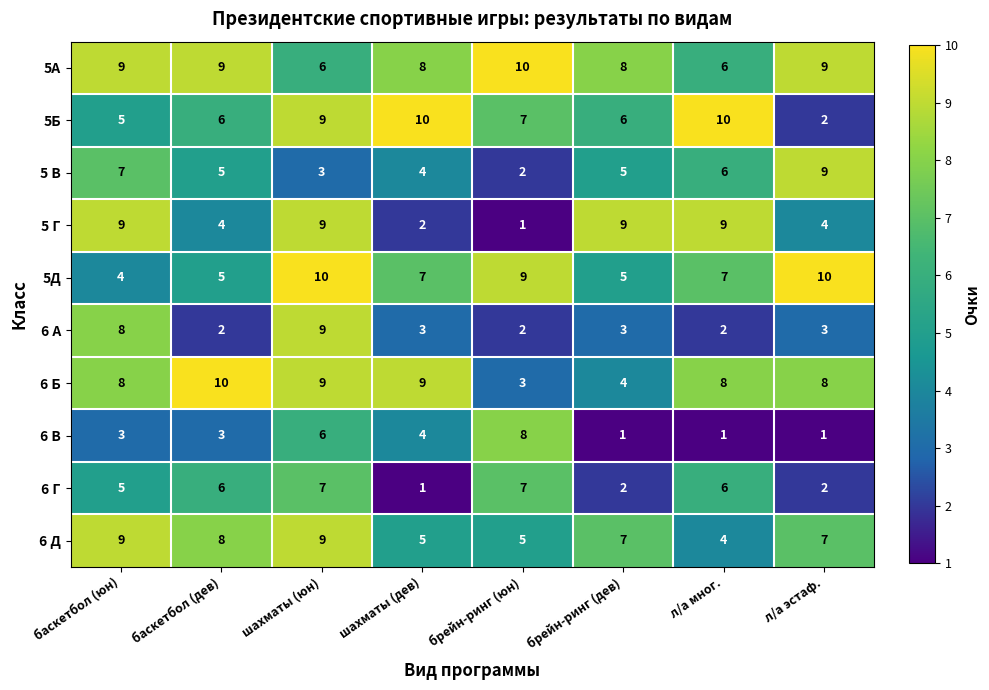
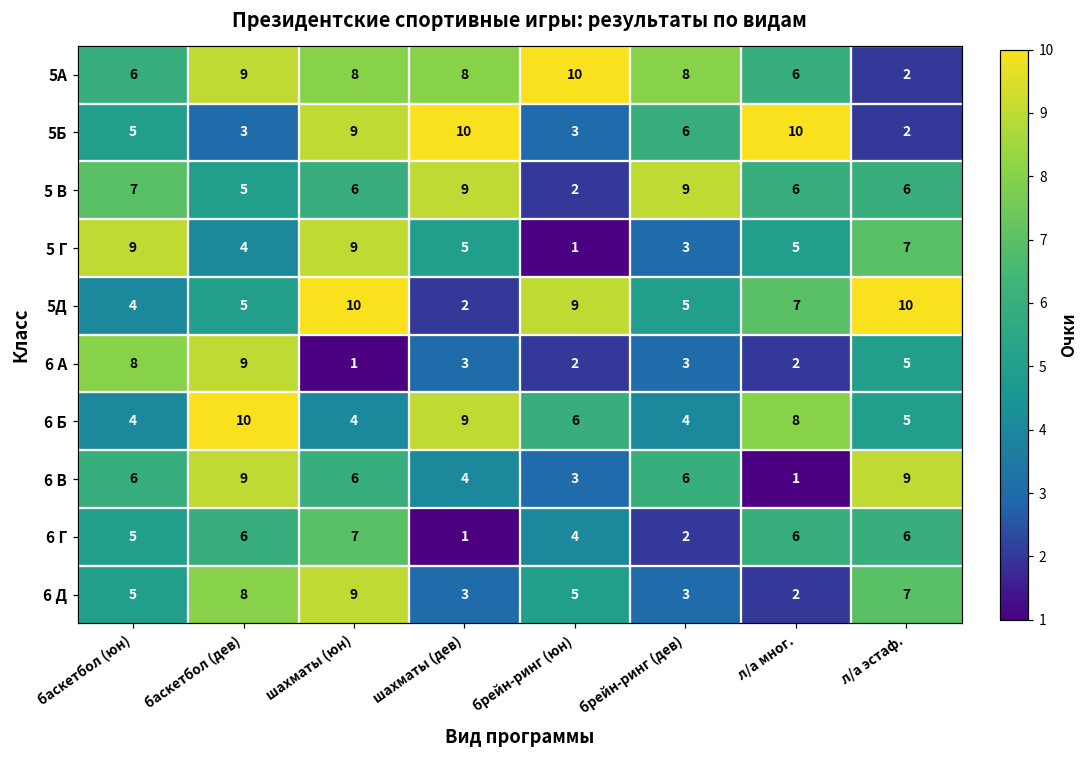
  {
    "5А": {
-     "баскетбол (юн)": 9,
+     "баскетбол (юн)": 6,
      "баскетбол (дев)": 9,
-     "шахматы (юн)": 6,
+     "шахматы (юн)": 8,
      "шахматы (дев)": 8,
      "брейн-ринг (юн)": 10,
      "брейн-ринг (дев)": 8,
      "л/а мног.": 6,
-     "л/а эстаф.": 9
+     "л/а эстаф.": 2
    },
    "5Б": {
      "баскетбол (юн)": 5,
-     "баскетбол (дев)": 6,
+     "баскетбол (дев)": 3,
      "шахматы (юн)": 9,
      "шахматы (дев)": 10,
-     "брейн-ринг (юн)": 7,
+     "брейн-ринг (юн)": 3,
      "брейн-ринг (дев)": 6,
      "л/а мног.": 10,
      "л/а эстаф.": 2
    },
    "5 В": {
      "баскетбол (юн)": 7,
      "баскетбол (дев)": 5,
-     "шахматы (юн)": 3,
-     "шахматы (дев)": 4,
+     "шахматы (юн)": 6,
+     "шахматы (дев)": 9,
      "брейн-ринг (юн)": 2,
-     "брейн-ринг (дев)": 5,
+     "брейн-ринг (дев)": 9,
      "л/а мног.": 6,
-     "л/а эстаф.": 9
+     "л/а эстаф.": 6
    },
    "5 Г": {
      "баскетбол (юн)": 9,
      "баскетбол (дев)": 4,
      "шахматы (юн)": 9,
-     "шахматы (дев)": 2,
+     "шахматы (дев)": 5,
      "брейн-ринг (юн)": 1,
-     "брейн-ринг (дев)": 9,
-     "л/а мног.": 9,
-     "л/а эстаф.": 4
+     "брейн-ринг (дев)": 3,
+     "л/а мног.": 5,
+     "л/а эстаф.": 7
    },
    "5Д": {
      "баскетбол (юн)": 4,
      "баскетбол (дев)": 5,
      "шахматы (юн)": 10,
-     "шахматы (дев)": 7,
+     "шахматы (дев)": 2,
      "брейн-ринг (юн)": 9,
      "брейн-ринг (дев)": 5,
      "л/а мног.": 7,
      "л/а эстаф.": 10
    },
    "6 А": {
      "баскетбол (юн)": 8,
-     "баскетбол (дев)": 2,
-     "шахматы (юн)": 9,
+     "баскетбол (дев)": 9,
+     "шахматы (юн)": 1,
      "шахматы (дев)": 3,
      "брейн-ринг (юн)": 2,
      "брейн-ринг (дев)": 3,
      "л/а мног.": 2,
-     "л/а эстаф.": 3
+     "л/а эстаф.": 5
    },
    "6 Б": {
-     "баскетбол (юн)": 8,
+     "баскетбол (юн)": 4,
      "баскетбол (дев)": 10,
-     "шахматы (юн)": 9,
+     "шахматы (юн)": 4,
      "шахматы (дев)": 9,
-     "брейн-ринг (юн)": 3,
+     "брейн-ринг (юн)": 6,
      "брейн-ринг (дев)": 4,
      "л/а мног.": 8,
-     "л/а эстаф.": 8
+     "л/а эстаф.": 5
    },
    "6 В": {
-     "баскетбол (юн)": 3,
-     "баскетбол (дев)": 3,
+     "баскетбол (юн)": 6,
+     "баскетбол (дев)": 9,
      "шахматы (юн)": 6,
      "шахматы (дев)": 4,
-     "брейн-ринг (юн)": 8,
-     "брейн-ринг (дев)": 1,
+     "брейн-ринг (юн)": 3,
+     "брейн-ринг (дев)": 6,
      "л/а мног.": 1,
-     "л/а эстаф.": 1
+     "л/а эстаф.": 9
    },
    "6 Г": {
      "баскетбол (юн)": 5,
      "баскетбол (дев)": 6,
      "шахматы (юн)": 7,
      "шахматы (дев)": 1,
-     "брейн-ринг (юн)": 7,
+     "брейн-ринг (юн)": 4,
      "брейн-ринг (дев)": 2,
      "л/а мног.": 6,
-     "л/а эстаф.": 2
+     "л/а эстаф.": 6
    },
    "6 Д": {
-     "баскетбол (юн)": 9,
+     "баскетбол (юн)": 5,
      "баскетбол (дев)": 8,
      "шахматы (юн)": 9,
-     "шахматы (дев)": 5,
+     "шахматы (дев)": 3,
      "брейн-ринг (юн)": 5,
-     "брейн-ринг (дев)": 7,
-     "л/а мног.": 4,
+     "брейн-ринг (дев)": 3,
+     "л/а мног.": 2,
      "л/а эстаф.": 7
    }
  }
